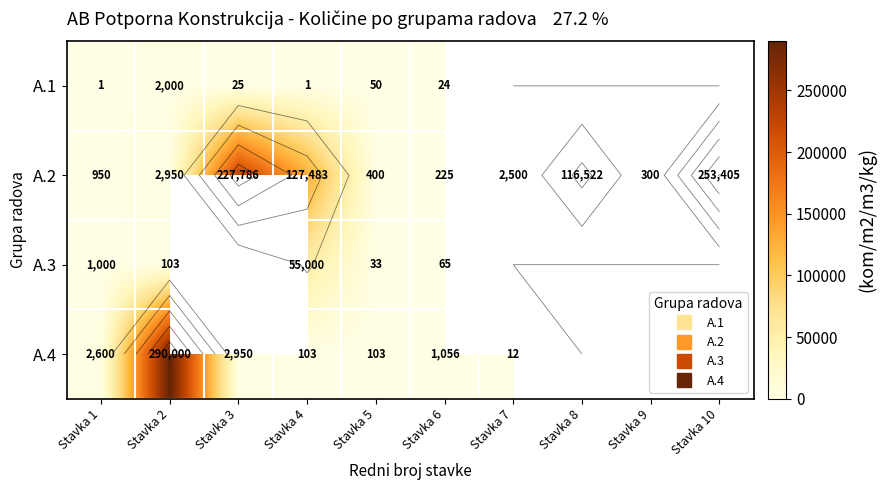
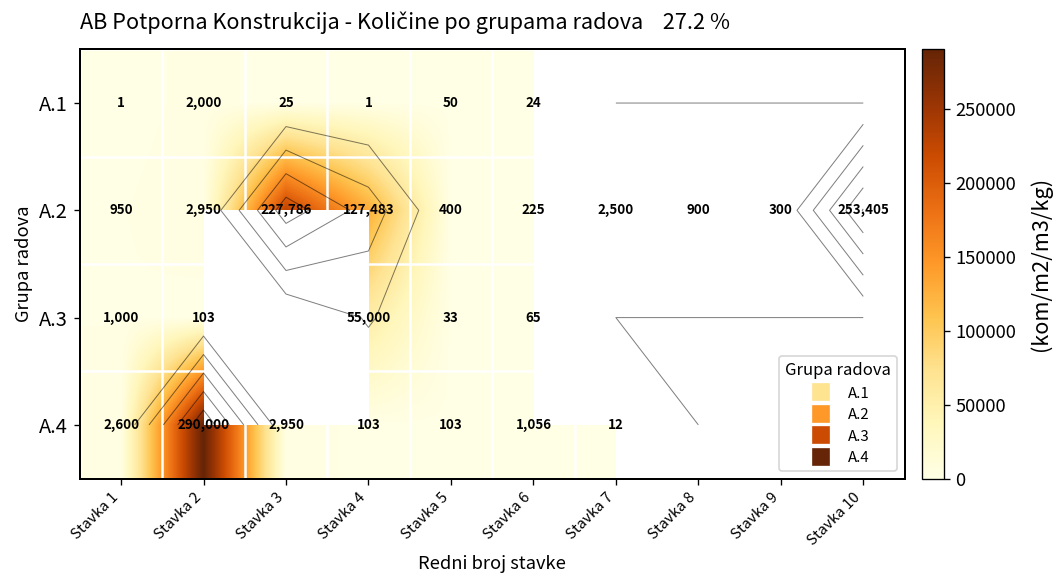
  {
    "A.1": {
      "Stavka 1": "1",
      "Stavka 2": "2,000",
      "Stavka 3": "25",
      "Stavka 4": "1",
      "Stavka 5": "50",
      "Stavka 6": "24"
    },
    "A.2": {
      "Stavka 1": "950",
      "Stavka 2": "2,950",
      "Stavka 3": "227,786",
      "Stavka 4": "127,483",
      "Stavka 5": "400",
      "Stavka 6": "225",
      "Stavka 7": "2,500",
-     "Stavka 8": "116,522",
+     "Stavka 8": "900",
      "Stavka 9": "300",
      "Stavka 10": "253,405"
    },
    "A.3": {
      "Stavka 1": "1,000",
      "Stavka 2": "103",
      "Stavka 4": "55,000",
      "Stavka 5": "33",
      "Stavka 6": "65"
    },
    "A.4": {
      "Stavka 1": "2,600",
      "Stavka 2": "290,000",
      "Stavka 3": "2,950",
      "Stavka 4": "103",
      "Stavka 5": "103",
      "Stavka 6": "1,056",
      "Stavka 7": "12"
    }
  }
